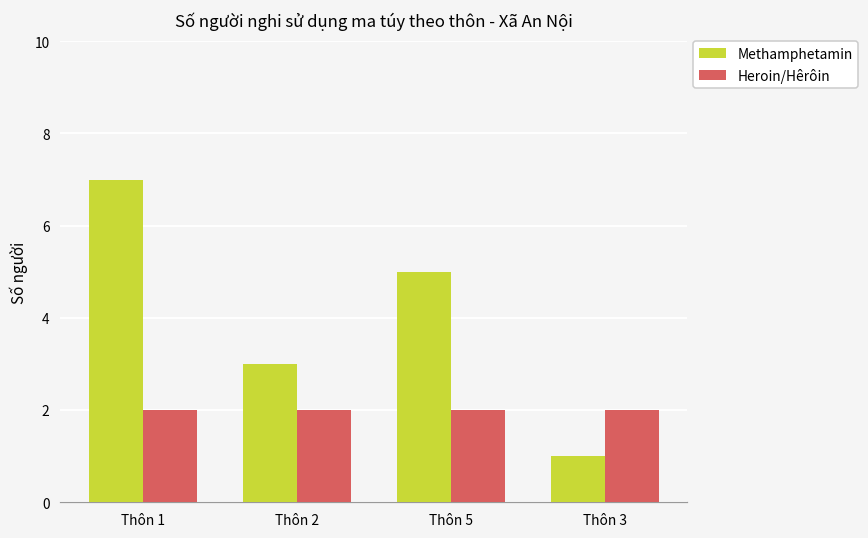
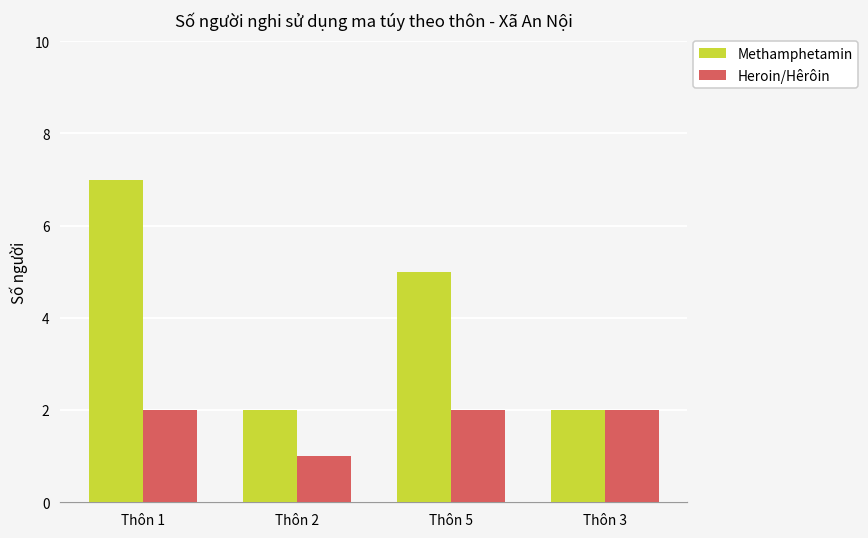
  {
    "Methamphetamin": {
      "Thôn 1": 7,
-     "Thôn 2": 3,
+     "Thôn 2": 2,
      "Thôn 5": 5,
-     "Thôn 3": 1
+     "Thôn 3": 2
    },
    "Heroin/Hêrôin": {
      "Thôn 1": 2,
-     "Thôn 2": 2,
+     "Thôn 2": 1,
      "Thôn 5": 2,
      "Thôn 3": 2
    }
  }
